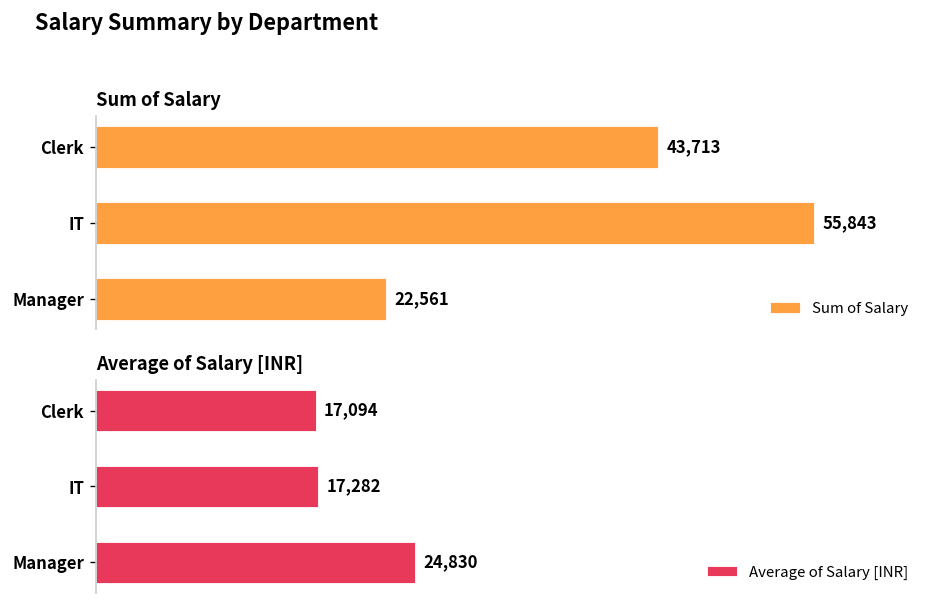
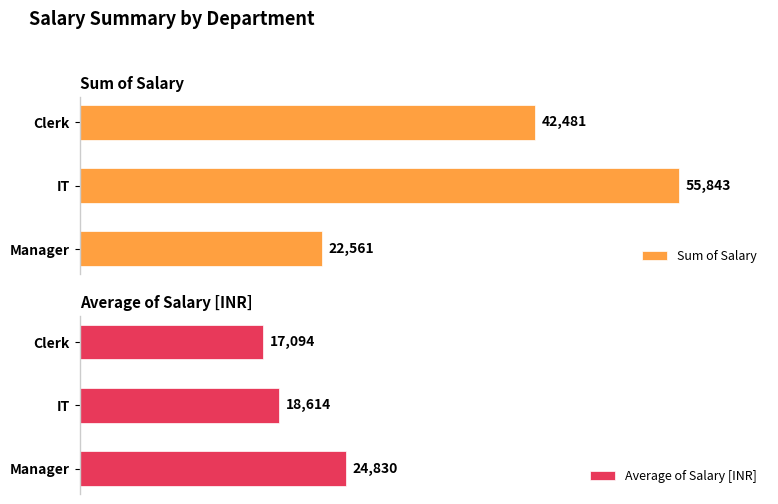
  {
    "Sum of Salary": {
-     "Clerk": "43,713",
+     "Clerk": "42,481",
      "IT": "55,843",
      "Manager": "22,561"
    },
    "Average of Salary [INR]": {
      "Clerk": "17,094",
-     "IT": "17,282",
+     "IT": "18,614",
      "Manager": "24,830"
    }
  }
